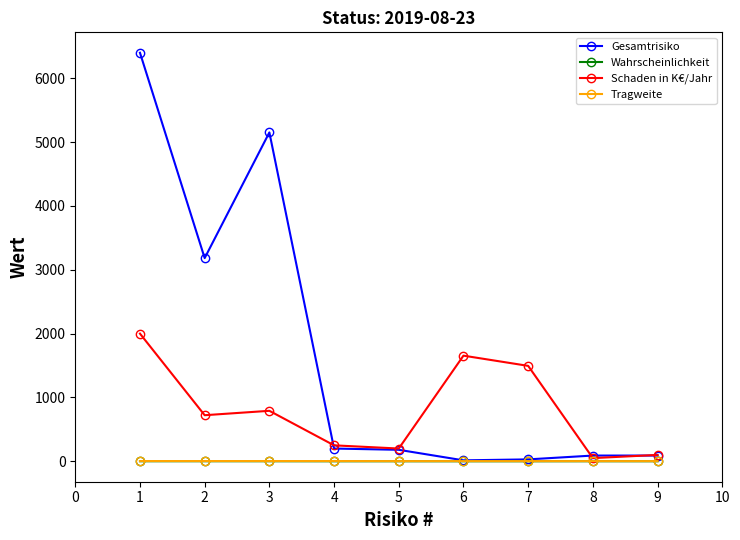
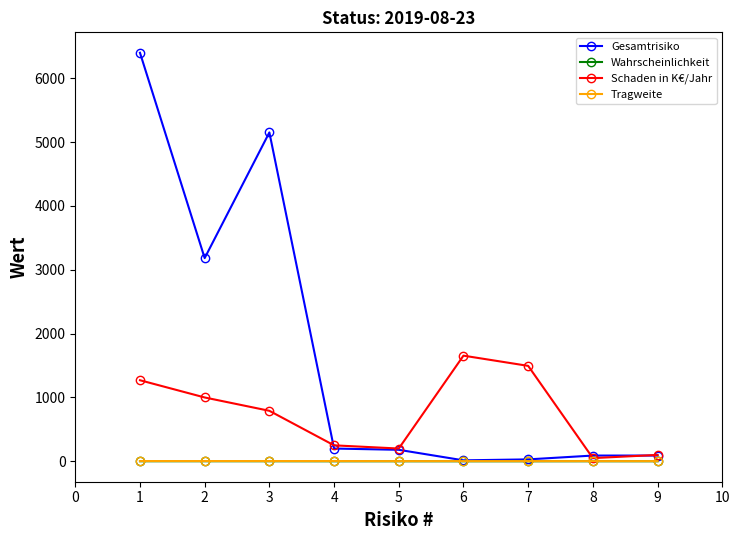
  {
    "Gesamtrisiko": {
      "1": 6400,
      "2": 3200,
      "3": 5200,
      "4": 200
    },
    "Tragweite": {
      "1": 0,
      "2": 0,
      "3": 0,
      "4": 0,
      "5": 0,
      "8": 0,
      "9": 0
    },
    "Schaden in K€/Jahr": {
-     "1": 2000,
-     "2": 700,
+     "1": 1300,
+     "2": 1000,
      "3": 800,
      "4": 300,
      "6": 1700,
      "7": 1500
    }
  }
